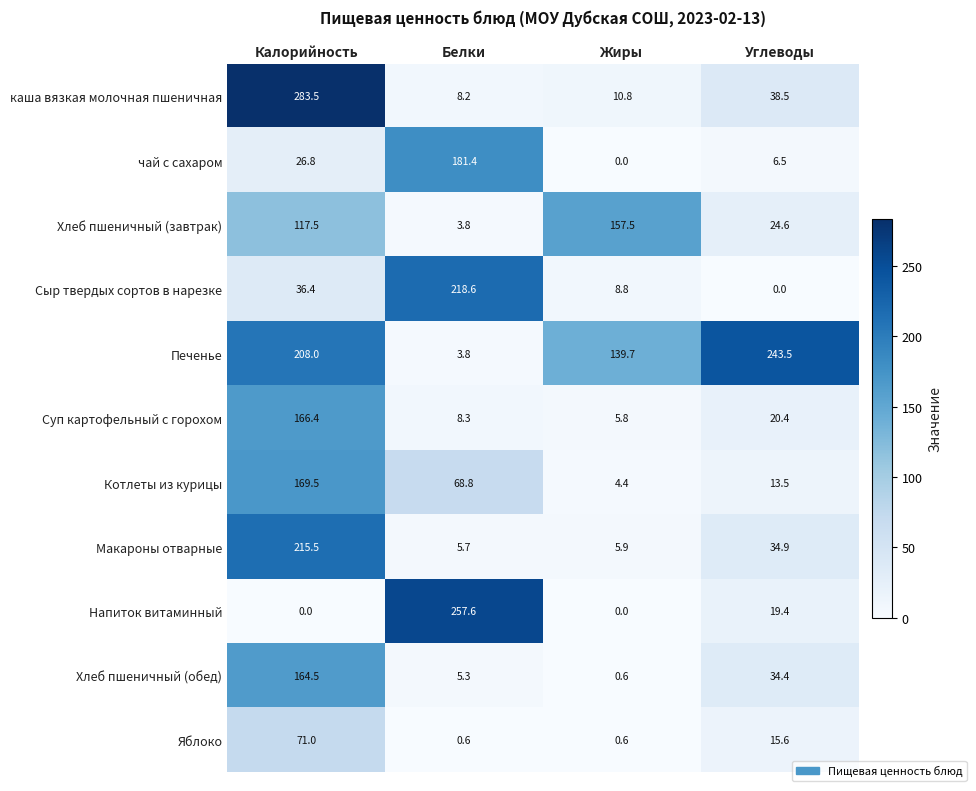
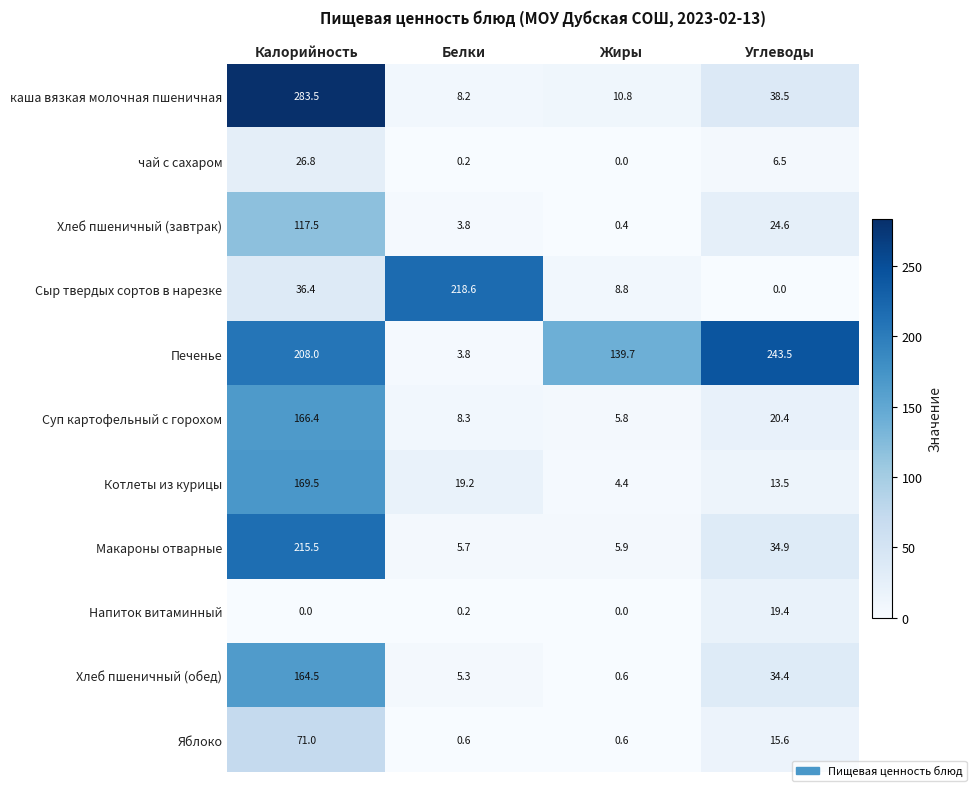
  {
    "каша вязкая молочная пшеничная": {
      "Калорийность": 283.5,
      "Белки": 8.2,
      "Жиры": 10.8,
      "Углеводы": 38.5
    },
    "чай с сахаром": {
      "Калорийность": 26.8,
-     "Белки": 181.4,
+     "Белки": 0.2,
      "Жиры": 0.0,
      "Углеводы": 6.5
    },
    "Хлеб пшеничный (завтрак)": {
      "Калорийность": 117.5,
      "Белки": 3.8,
-     "Жиры": 157.5,
+     "Жиры": 0.4,
      "Углеводы": 24.6
    },
    "Сыр твердых сортов в нарезке": {
      "Калорийность": 36.4,
      "Белки": 218.6,
      "Жиры": 8.8,
      "Углеводы": 0.0
    },
    "Печенье": {
      "Калорийность": 208.0,
      "Белки": 3.8,
      "Жиры": 139.7,
      "Углеводы": 243.5
    },
    "Суп картофельный с горохом": {
      "Калорийность": 166.4,
      "Белки": 8.3,
      "Жиры": 5.8,
      "Углеводы": 20.4
    },
    "Котлеты из курицы": {
      "Калорийность": 169.5,
-     "Белки": 68.8,
+     "Белки": 19.2,
      "Жиры": 4.4,
      "Углеводы": 13.5
    },
    "Макароны отварные": {
      "Калорийность": 215.5,
      "Белки": 5.7,
      "Жиры": 5.9,
      "Углеводы": 34.9
    },
    "Напиток витаминный": {
      "Калорийность": 0.0,
-     "Белки": 257.6,
+     "Белки": 0.2,
      "Жиры": 0.0,
      "Углеводы": 19.4
    },
    "Хлеб пшеничный (обед)": {
      "Калорийность": 164.5,
      "Белки": 5.3,
      "Жиры": 0.6,
      "Углеводы": 34.4
    },
    "Яблоко": {
      "Калорийность": 71.0,
      "Белки": 0.6,
      "Жиры": 0.6,
      "Углеводы": 15.6
    }
  }
